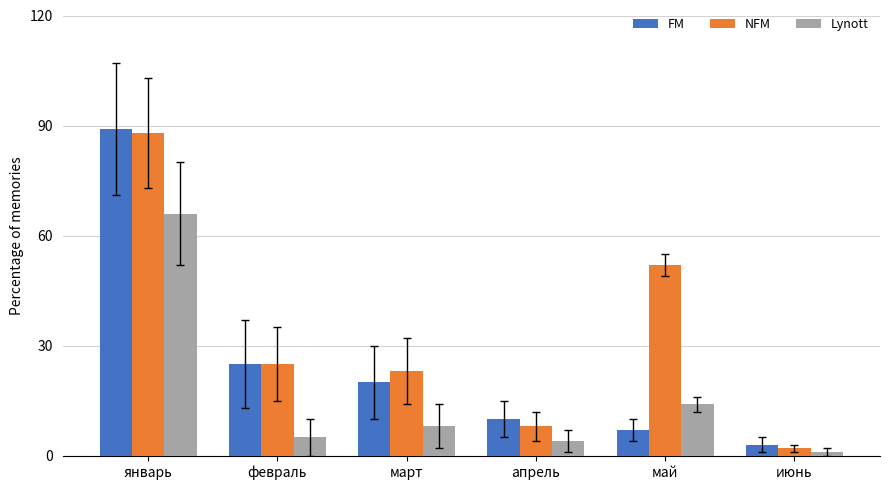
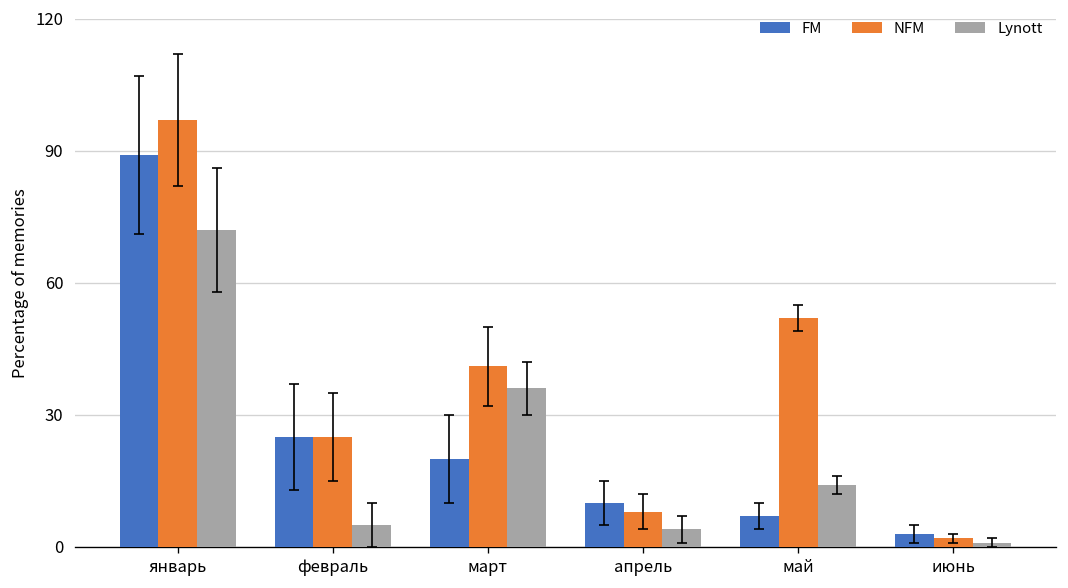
  {
    "NFM": {
-     "январь": 88,
+     "январь": 97,
      "февраль": 25,
-     "март": 23,
+     "март": 41,
      "апрель": 8,
      "май": 52,
      "июнь": 2
    },
    "Lynott": {
-     "январь": 66,
+     "январь": 72,
      "февраль": 5,
-     "март": 8,
+     "март": 36,
      "апрель": 4,
      "май": 14,
      "июнь": 1
    }
  }
